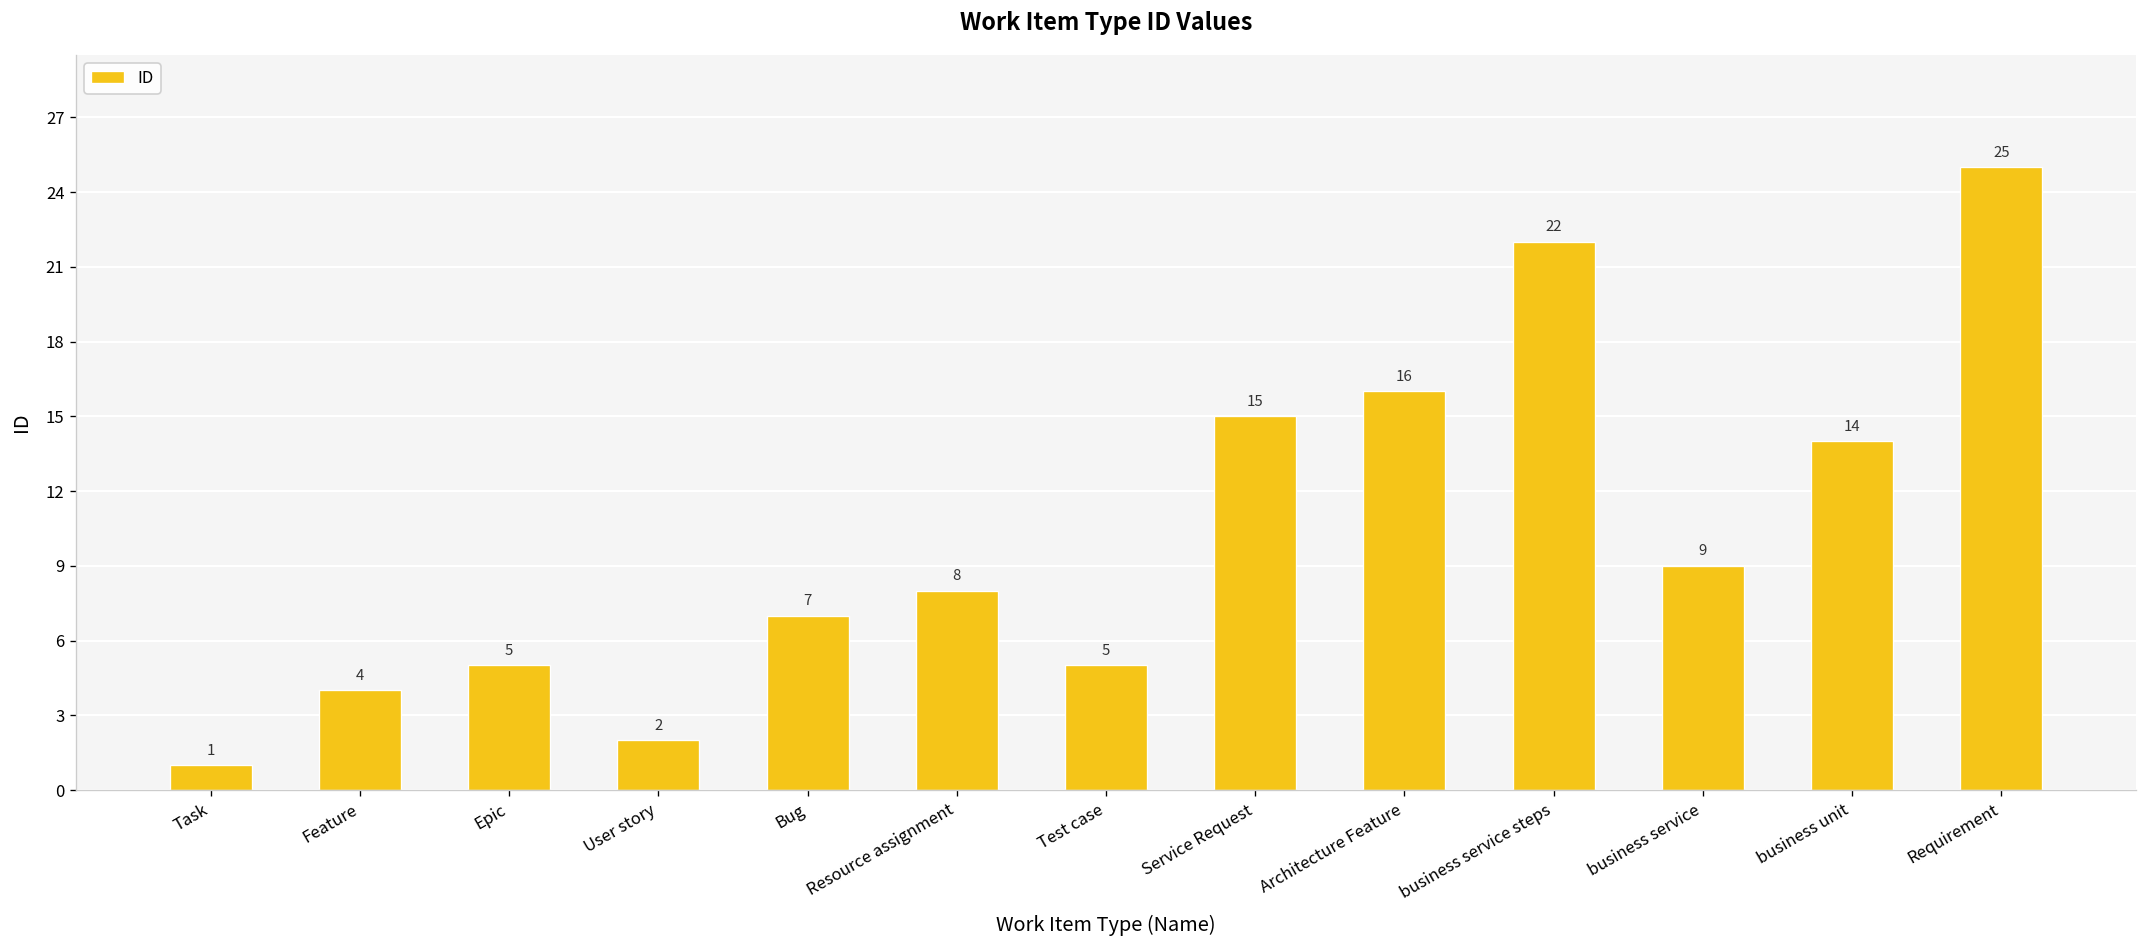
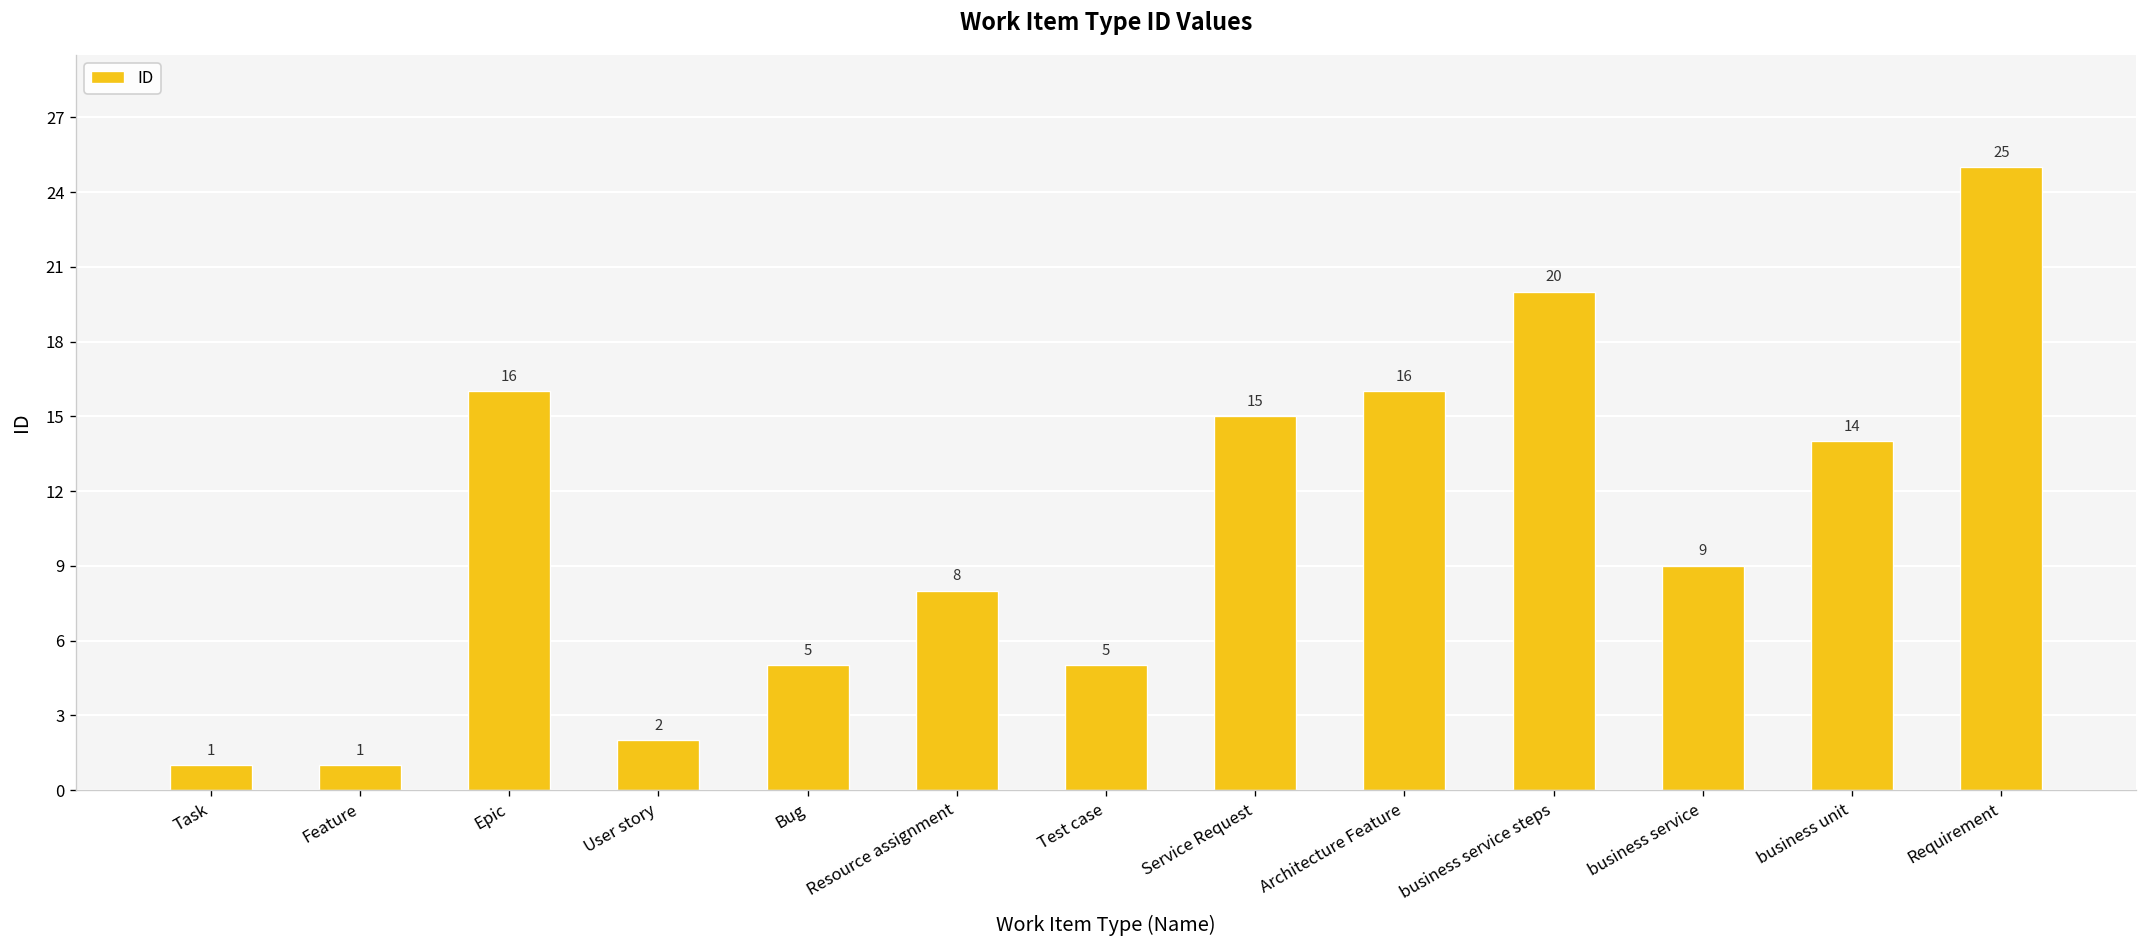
  {
    "Task": 1,
-   "Feature": 4,
-   "Epic": 5,
+   "Feature": 1,
+   "Epic": 16,
    "User story": 2,
-   "Bug": 7,
+   "Bug": 5,
    "Resource assignment": 8,
    "Test case": 5,
    "Service Request": 15,
    "Architecture Feature": 16,
-   "business service steps": 22,
+   "business service steps": 20,
    "business service": 9,
    "business unit": 14,
    "Requirement": 25
  }
